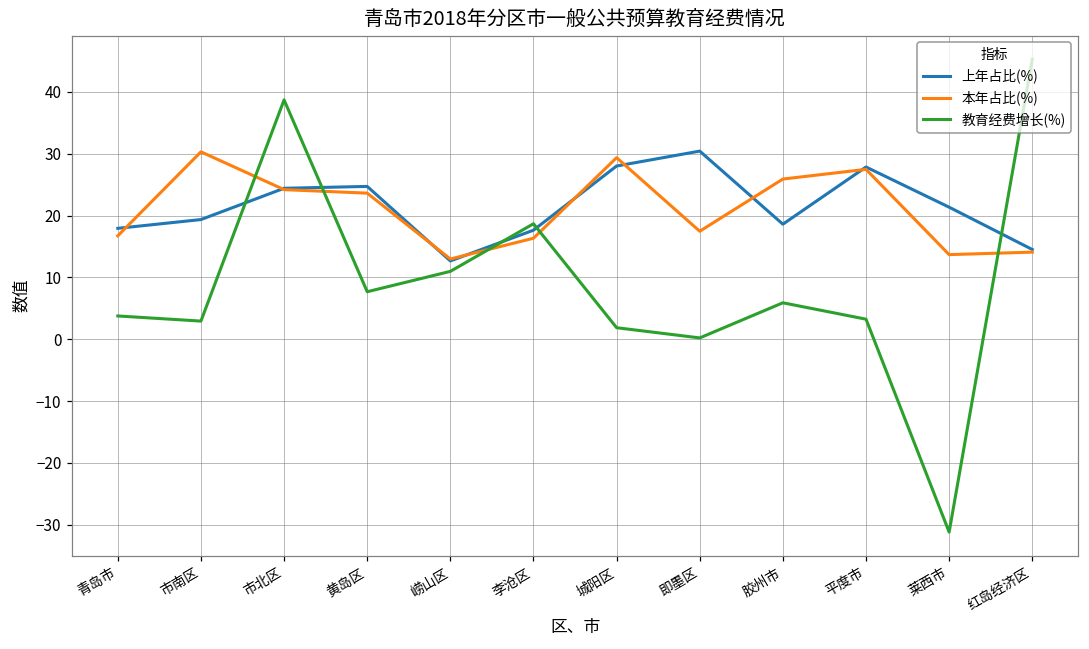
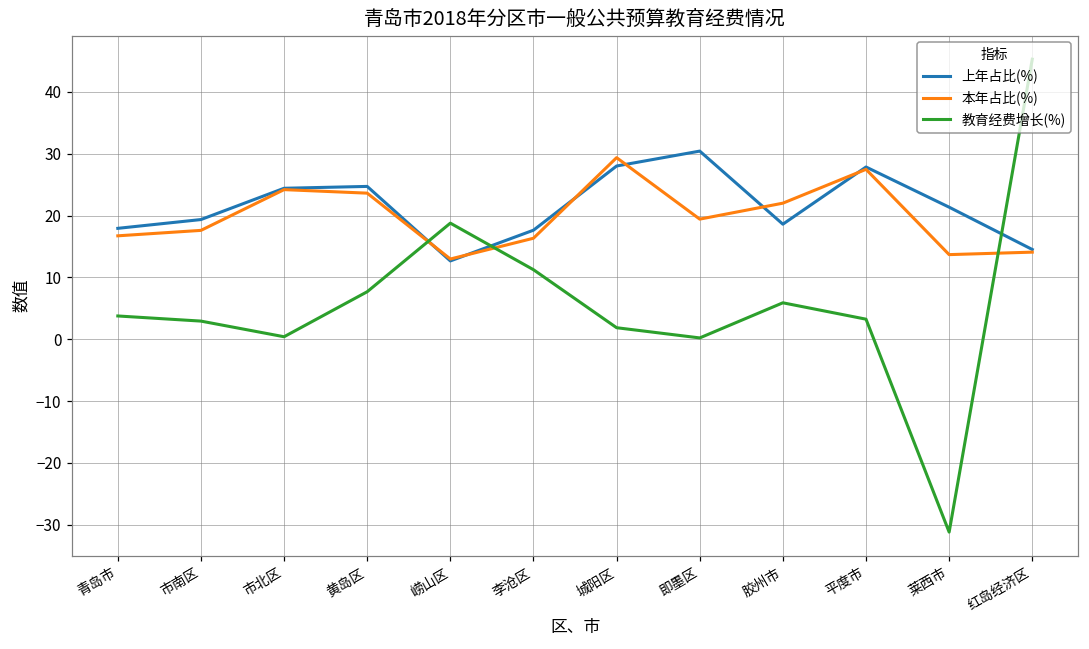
  {
    "上年占比(%)": {
      "青岛市": 18,
      "市南区": 19,
      "黄岛区": 25,
      "李沧区": 18,
      "城阳区": 28,
      "即墨区": 30,
      "胶州市": 19,
      "莱西市": 21
    },
    "本年占比(%)": {
      "青岛市": 17,
-     "市南区": 30,
+     "市南区": 18,
      "黄岛区": 24,
      "李沧区": 16,
      "城阳区": 29,
-     "即墨区": 17,
-     "胶州市": 26,
+     "即墨区": 19,
+     "胶州市": 22,
      "莱西市": 14
    },
    "教育经费增长(%)": {
      "青岛市": 4,
      "市南区": 3,
-     "市北区": 39,
+     "市北区": 0,
      "黄岛区": 8,
-     "崂山区": 11,
-     "李沧区": 19,
+     "崂山区": 19,
+     "李沧区": 11,
      "城阳区": 2,
      "即墨区": 0,
      "胶州市": 6,
      "平度市": 3,
      "莱西市": -31
    }
  }
